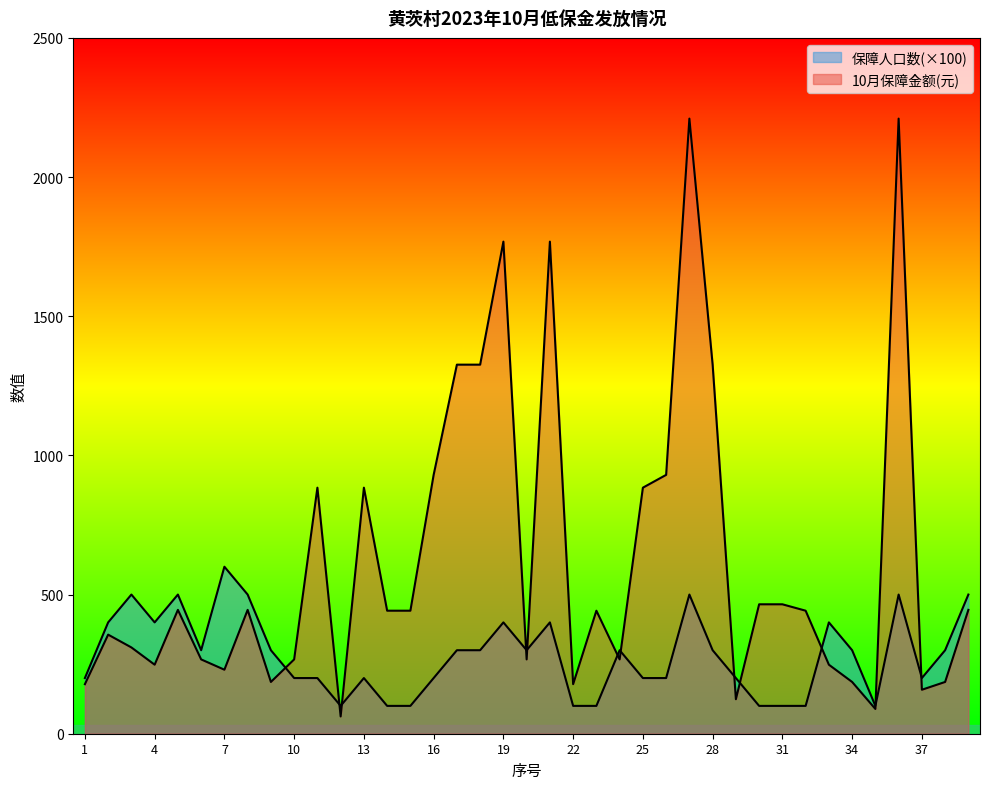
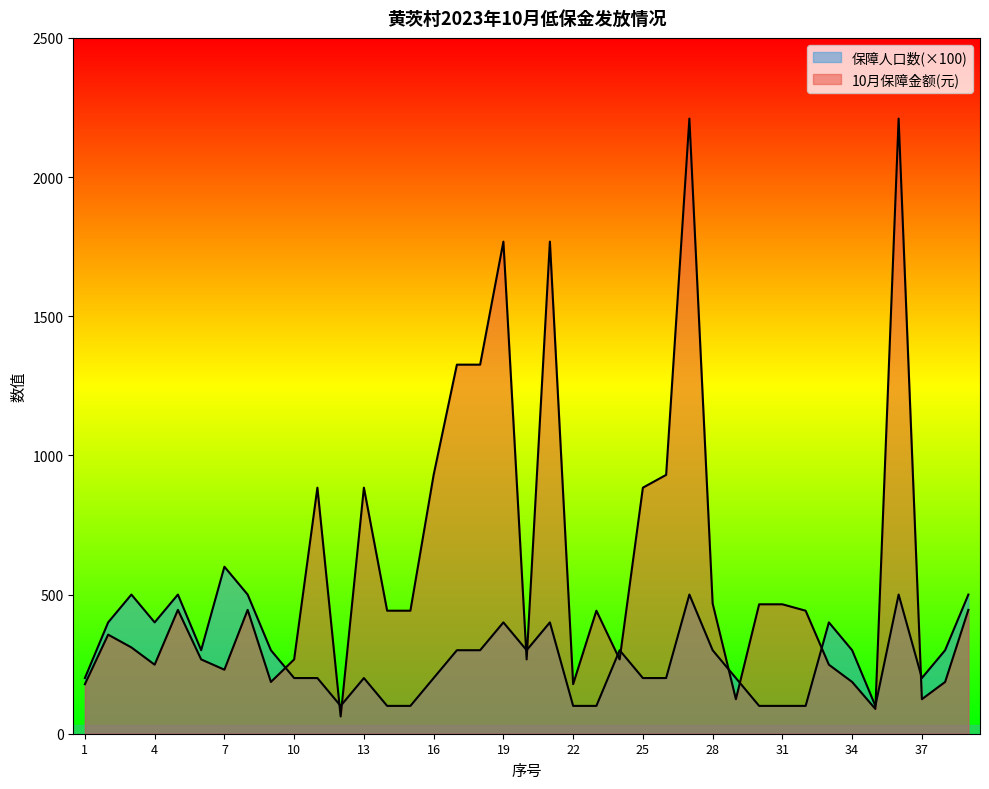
  {
    "保障人口数(×100)": {
      "1": 200,
      "4": 400,
      "7": 600,
      "10": 200,
      "13": 200,
      "16": 200,
      "19": 400,
      "22": 100,
      "25": 200,
      "28": 300,
      "31": 100,
      "34": 300,
      "37": 200
    },
    "10月保障金额(元)": {
      "1": 180,
      "4": 250,
      "7": 230,
      "10": 270,
      "13": 880,
      "16": 930,
      "19": 1770,
      "22": 180,
      "25": 880,
-     "28": 1330,
+     "28": 470,
      "31": 470,
      "34": 190,
-     "37": 160
+     "37": 120
    }
  }
